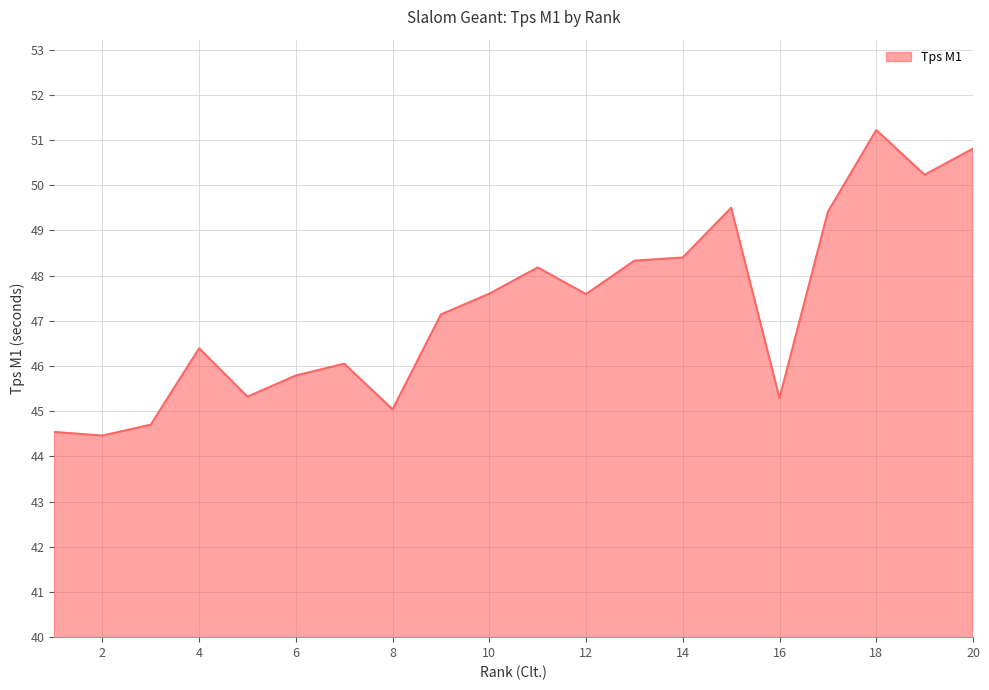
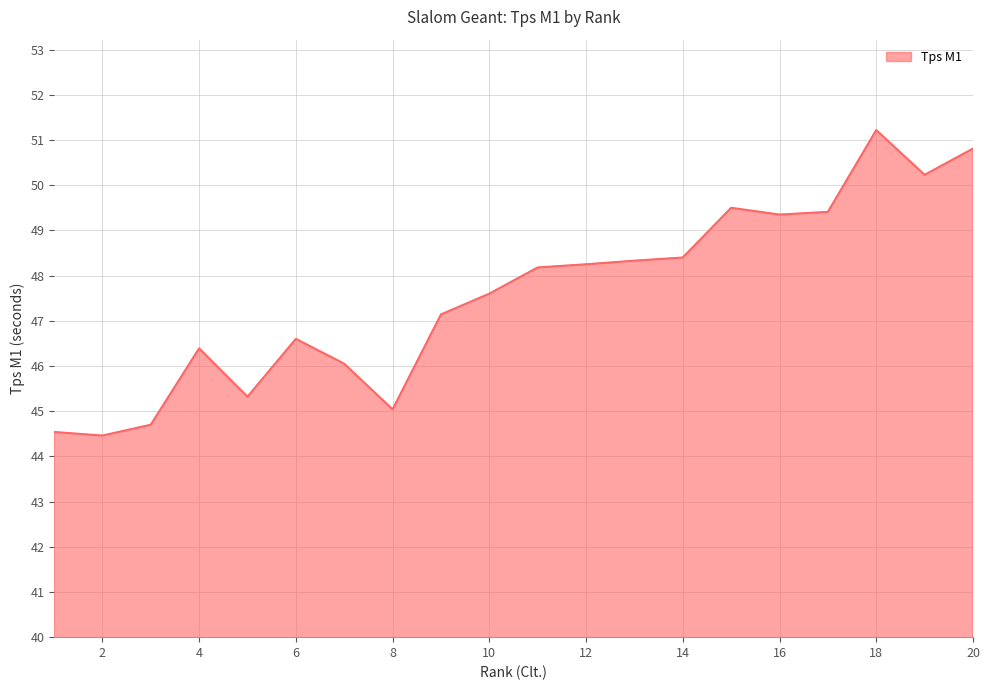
  {
    "2": 44.5,
    "4": 46.4,
-   "6": 45.8,
+   "6": 46.6,
    "8": 45.0,
    "10": 47.6,
-   "12": 47.6,
+   "12": 48.3,
    "14": 48.4,
-   "16": 45.3,
+   "16": 49.4,
    "18": 51.2,
    "20": 50.8
  }
